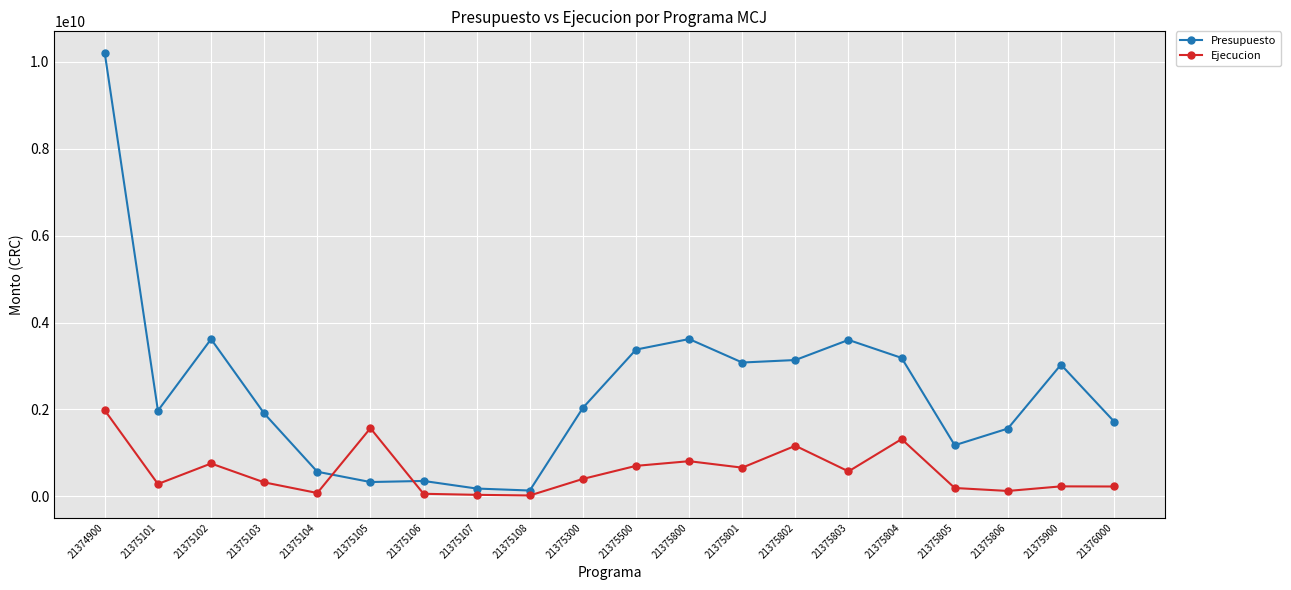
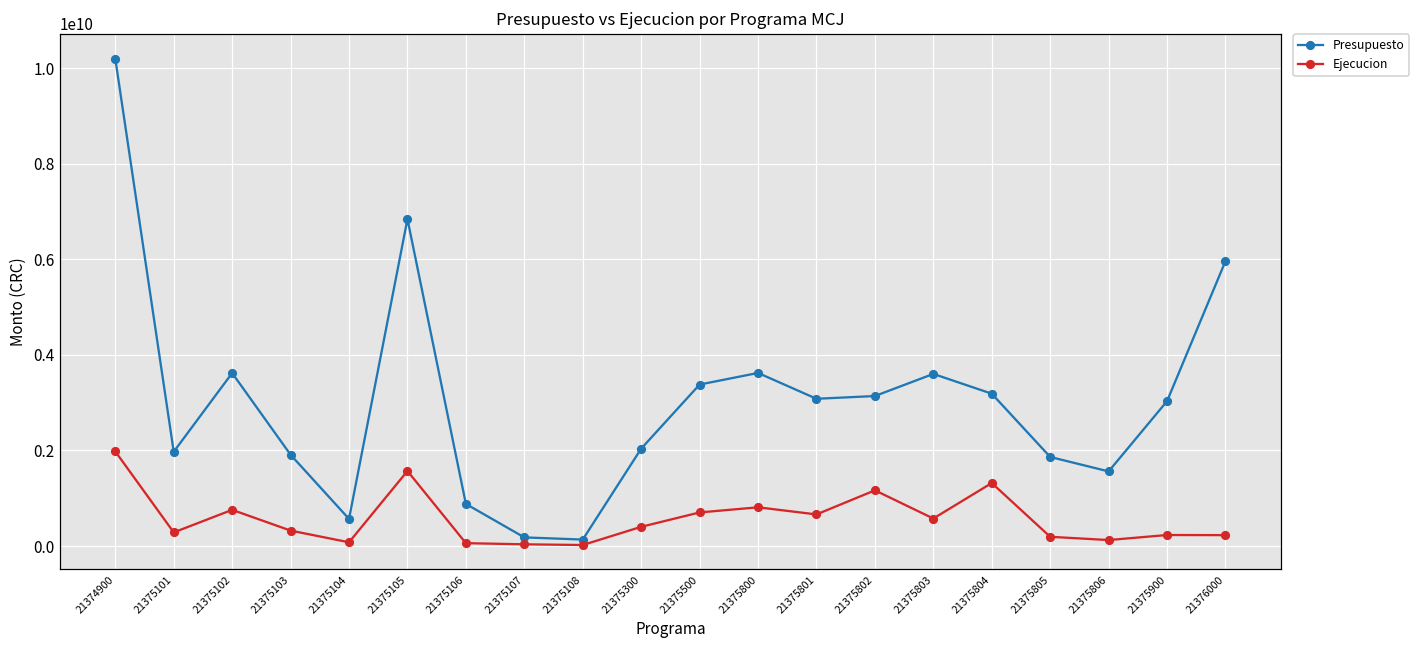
  {
    "Presupuesto": {
      "21374900": 10200000000,
      "21375101": 2000000000,
      "21375102": 3600000000,
      "21375103": 1900000000,
      "21375104": 600000000,
-     "21375105": 300000000,
-     "21375106": 400000000,
+     "21375105": 6800000000,
+     "21375106": 900000000,
      "21375107": 200000000,
      "21375108": 100000000,
      "21375300": 2000000000,
      "21375500": 3400000000,
      "21375800": 3600000000,
      "21375801": 3100000000,
      "21375802": 3100000000,
      "21375803": 3600000000,
      "21375804": 3200000000,
-     "21375805": 1200000000,
+     "21375805": 1900000000,
      "21375806": 1600000000,
      "21375900": 3000000000,
-     "21376000": 1700000000
+     "21376000": 6000000000
    },
    "Ejecucion": {
      "21374900": 2000000000,
      "21375101": 300000000,
      "21375102": 800000000,
      "21375103": 300000000,
      "21375104": 100000000,
      "21375105": 1600000000,
      "21375106": 100000000,
      "21375107": 0,
      "21375108": 0,
      "21375300": 400000000,
      "21375500": 700000000,
      "21375800": 800000000,
      "21375801": 700000000,
      "21375802": 1200000000,
      "21375803": 600000000,
      "21375804": 1300000000,
      "21375805": 200000000,
      "21375806": 100000000,
      "21375900": 200000000,
      "21376000": 200000000
    }
  }
